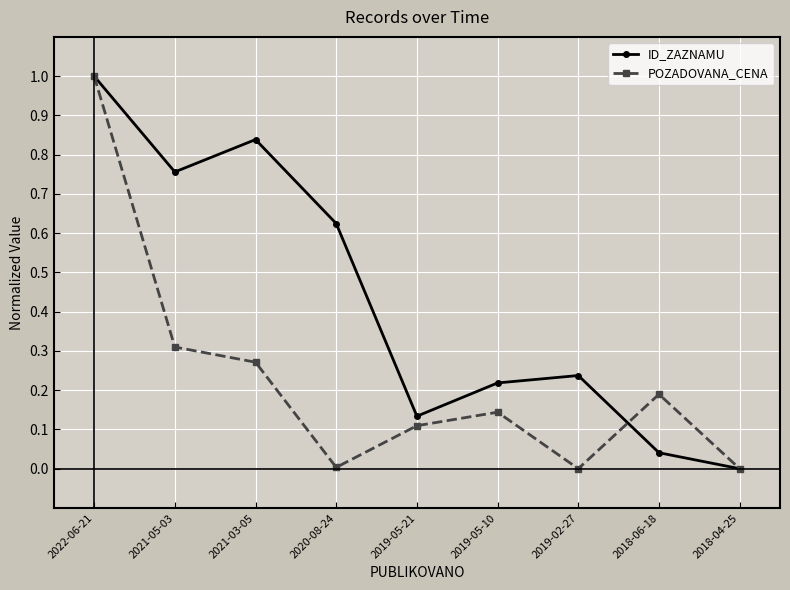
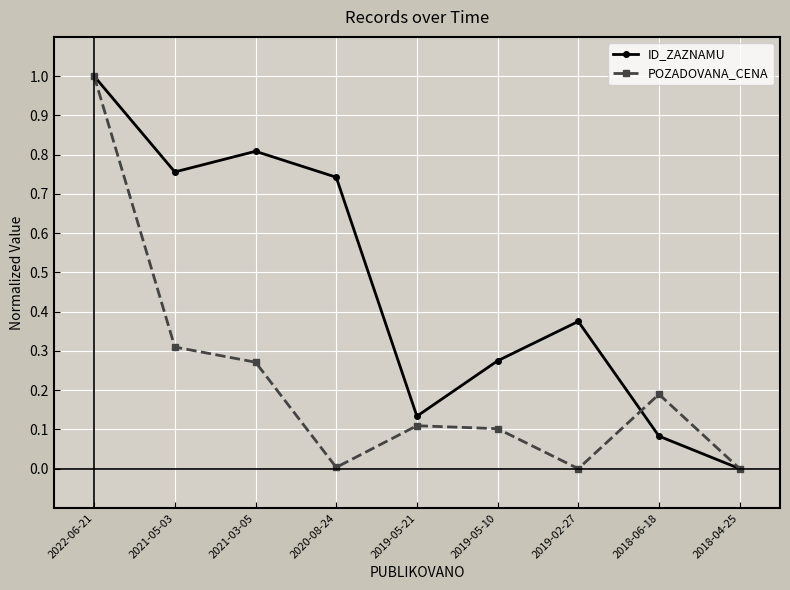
  {
    "ID_ZAZNAMU": {
      "2021-05-03": 0.76,
-     "2021-03-05": 0.84,
-     "2020-08-24": 0.62,
+     "2021-03-05": 0.81,
+     "2020-08-24": 0.74,
      "2019-05-21": 0.13,
-     "2019-05-10": 0.22,
-     "2019-02-27": 0.24,
-     "2018-06-18": 0.04
+     "2019-05-10": 0.27,
+     "2019-02-27": 0.38,
+     "2018-06-18": 0.08
    },
    "POZADOVANA_CENA": {
      "2021-05-03": 0.31,
      "2021-03-05": 0.27,
      "2020-08-24": 0.00,
      "2019-05-21": 0.11,
-     "2019-05-10": 0.14,
+     "2019-05-10": 0.10,
      "2019-02-27": 0.00,
      "2018-06-18": 0.19
    }
  }
